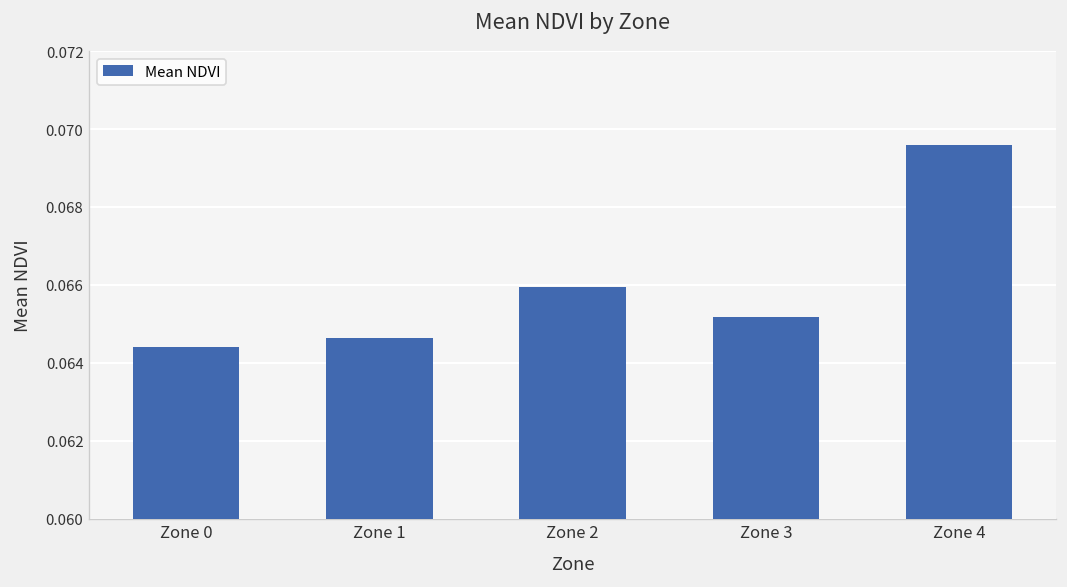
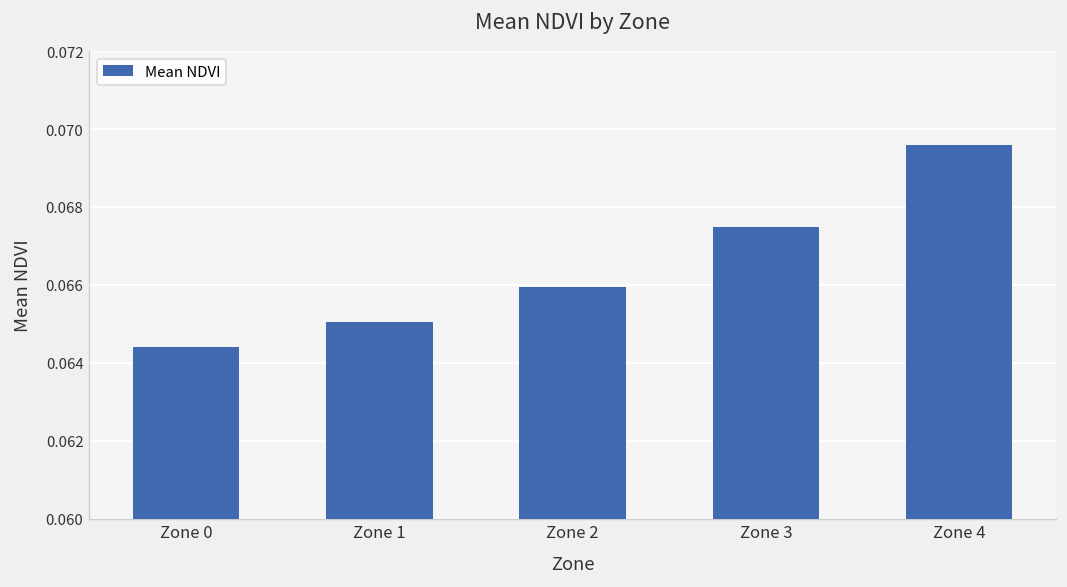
  {
    "Zone 0": 0.0644,
-   "Zone 1": 0.0646,
+   "Zone 1": 0.0651,
    "Zone 2": 0.0659,
-   "Zone 3": 0.0652,
+   "Zone 3": 0.0675,
    "Zone 4": 0.0696
  }
